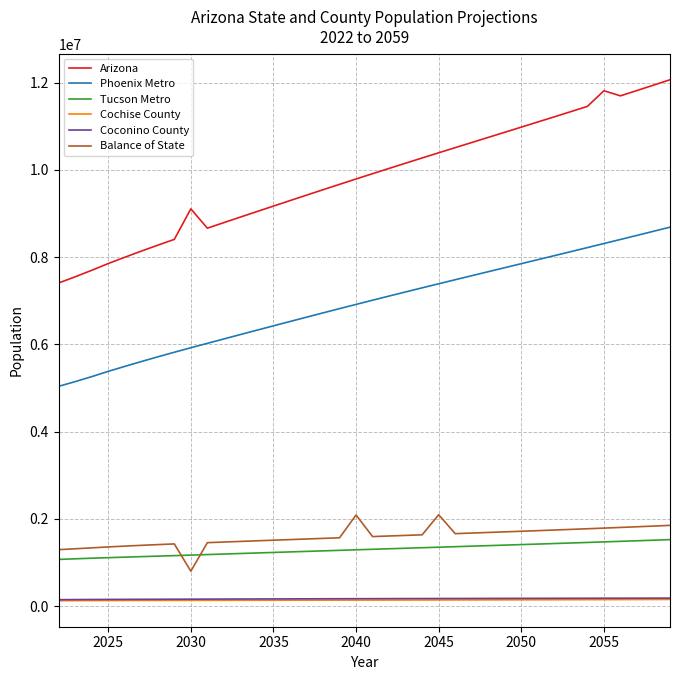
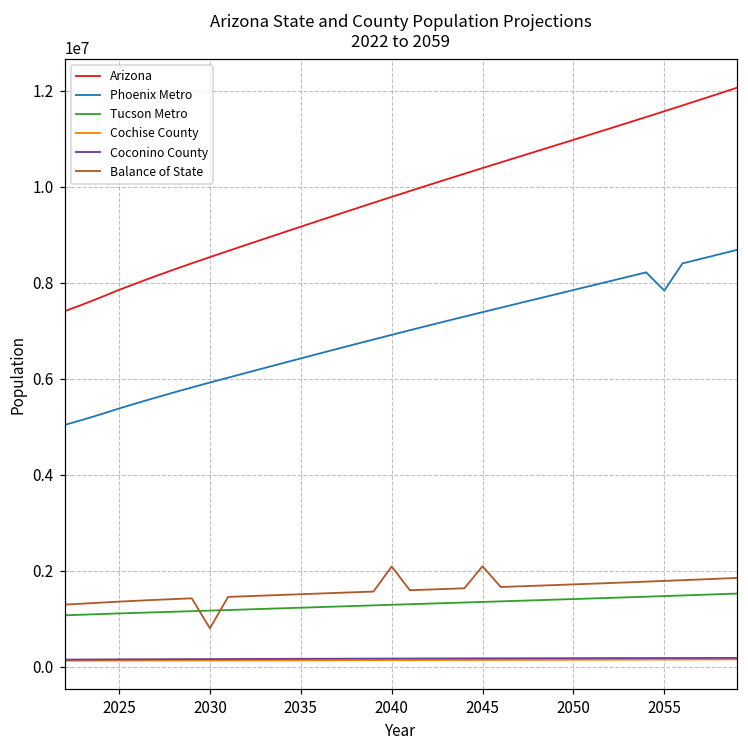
  {
    "Arizona": {
      "2025": 7900000,
-     "2030": 9100000,
+     "2030": 8500000,
      "2035": 9200000,
      "2040": 9800000,
      "2045": 10400000,
      "2050": 11000000,
-     "2055": 11800000
+     "2055": 11600000
    },
    "Phoenix Metro": {
      "2025": 5400000,
      "2030": 5900000,
      "2035": 6400000,
      "2040": 6900000,
      "2045": 7400000,
      "2050": 7900000,
-     "2055": 8300000
+     "2055": 7800000
    },
    "Tucson Metro": {
      "2025": 1100000,
      "2030": 1200000,
      "2035": 1200000,
      "2040": 1300000,
      "2045": 1400000,
      "2050": 1400000,
      "2055": 1500000
    },
    "Balance of State": {
      "2025": 1400000,
      "2030": 800000,
      "2035": 1500000,
      "2040": 2100000,
      "2045": 2100000,
      "2050": 1700000,
      "2055": 1800000
    }
  }
